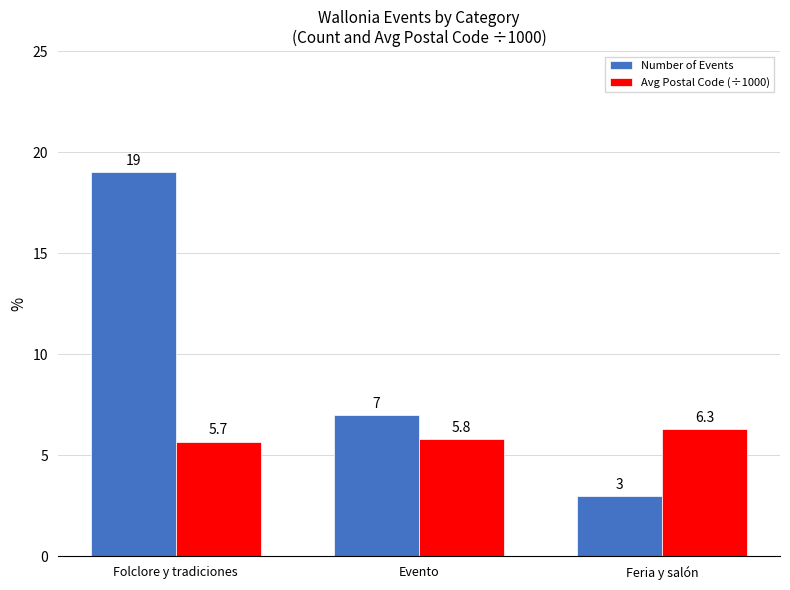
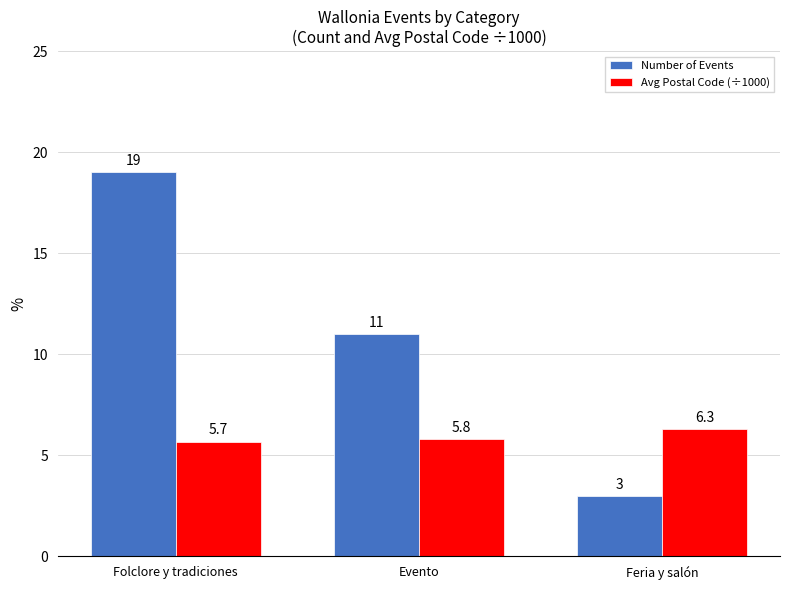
  {
    "Number of Events": {
      "Folclore y tradiciones": 19,
-     "Evento": 7,
+     "Evento": 11,
      "Feria y salón": 3
    },
    "Avg Postal Code (÷1000)": {
      "Folclore y tradiciones": 5.7,
      "Evento": 5.8,
      "Feria y salón": 6.3
    }
  }
